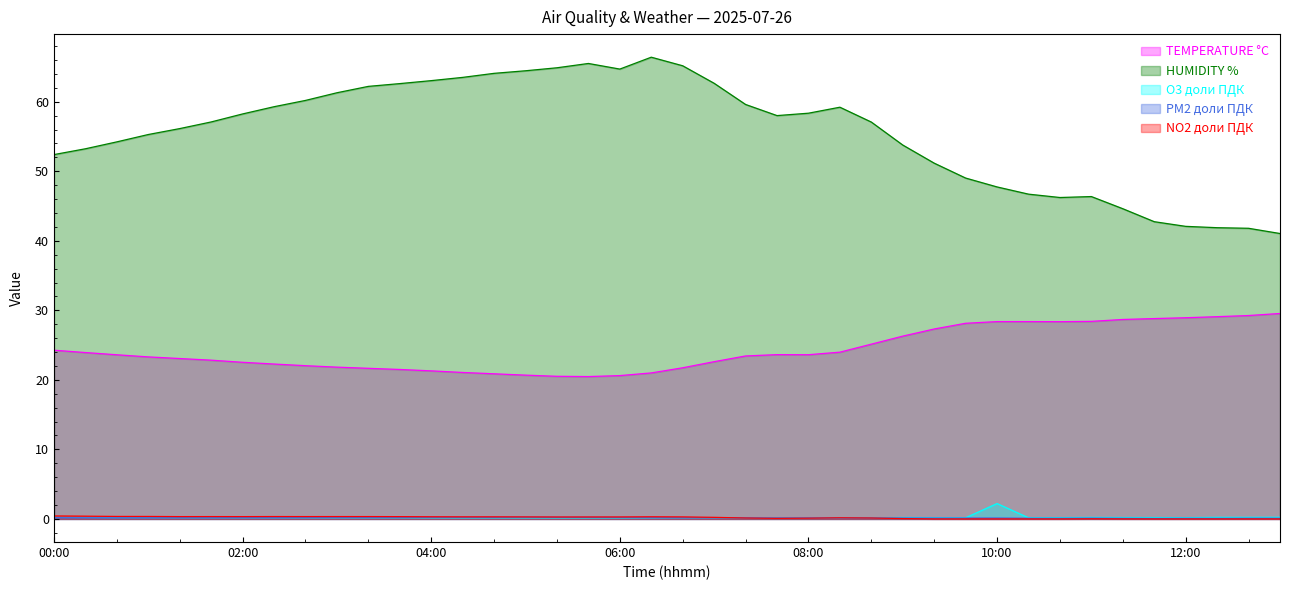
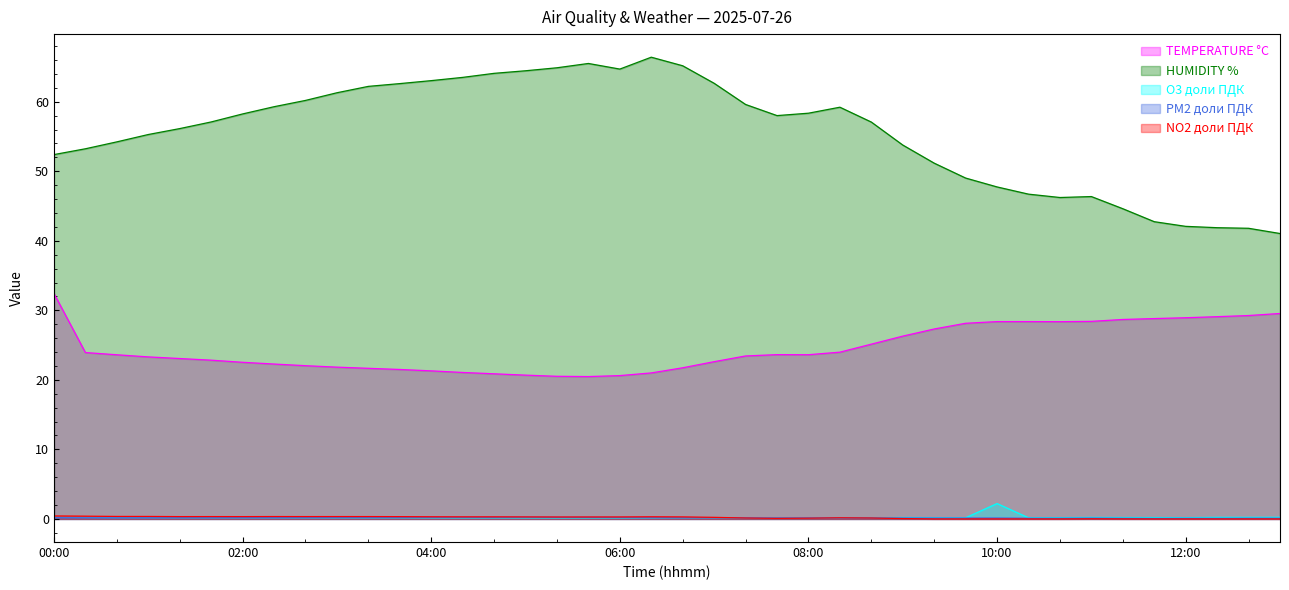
  {
    "TEMPERATURE °C": {
-     "00:00": 24,
+     "00:00": 32,
      "02:00": 23,
      "04:00": 21,
      "06:00": 21,
      "08:00": 24,
      "10:00": 28,
      "12:00": 29
    },
    "HUMIDITY %": {
      "00:00": 52,
      "02:00": 58,
      "04:00": 63,
      "06:00": 65,
      "08:00": 58,
      "10:00": 48,
      "12:00": 42
    },
    "O3 доли ПДК": {
      "10:00": 2
    }
  }
